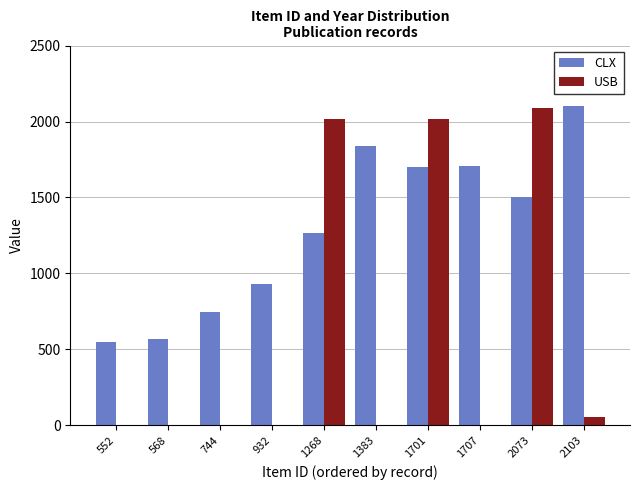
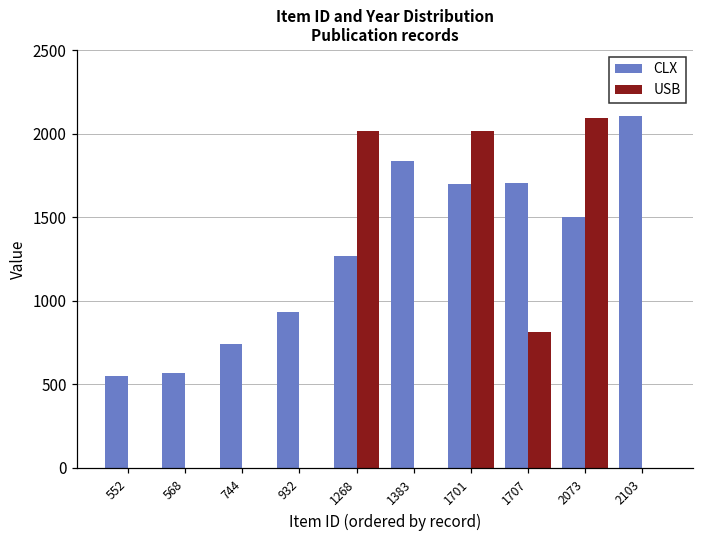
  {
    "CLX": {
      "552": 550,
      "568": 570,
      "744": 740,
      "932": 930,
      "1268": 1270,
      "1383": 1840,
      "1701": 1700,
      "1707": 1710,
      "2073": 1500,
      "2103": 2100
    },
    "USB": {
      "552": 0,
      "568": 0,
      "744": 0,
      "932": 0,
      "1268": 2010,
      "1383": 0,
      "1701": 2020,
-     "1707": 0,
+     "1707": 810,
      "2073": 2090,
-     "2103": 60
+     "2103": 0
    }
  }
